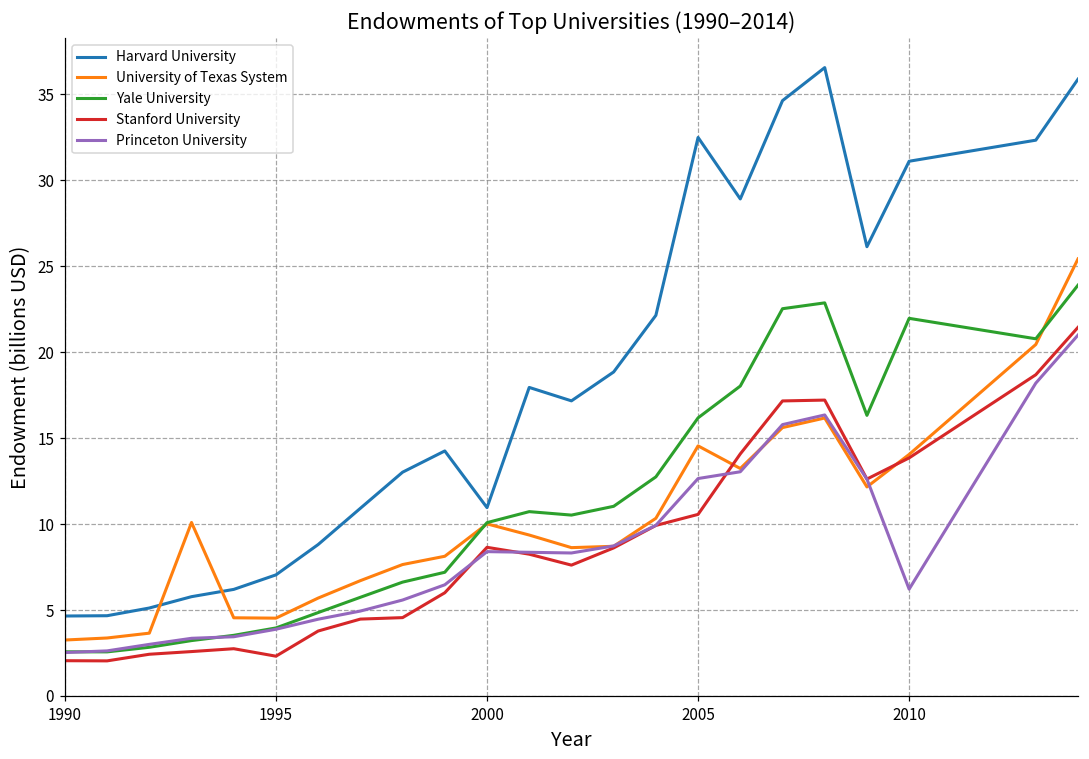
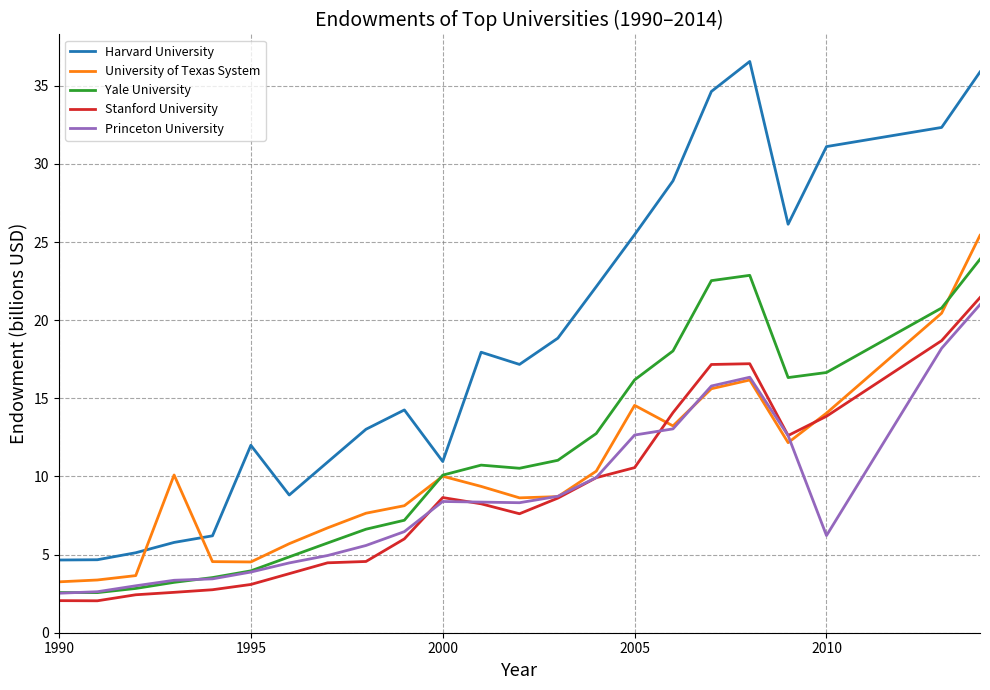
  {
    "Harvard University": {
      "1990": 4.7,
-     "1995": 7.0,
+     "1995": 12.0,
      "2000": 11.0,
-     "2005": 32.5,
+     "2005": 25.5,
      "2010": 31.1
    },
    "University of Texas System": {
      "1990": 3.3,
      "1995": 4.5,
      "2005": 14.6,
      "2010": 14.1
    },
    "Yale University": {
      "2005": 16.2,
-     "2010": 22.0
+     "2010": 16.7
    },
    "Stanford University": {
      "1990": 2.1,
-     "1995": 2.3,
+     "1995": 3.1,
      "2000": 8.6,
      "2005": 10.6,
      "2010": 13.9
    },
    "Princeton University": {
      "2000": 8.4,
      "2005": 12.7,
      "2010": 6.2
    }
  }
